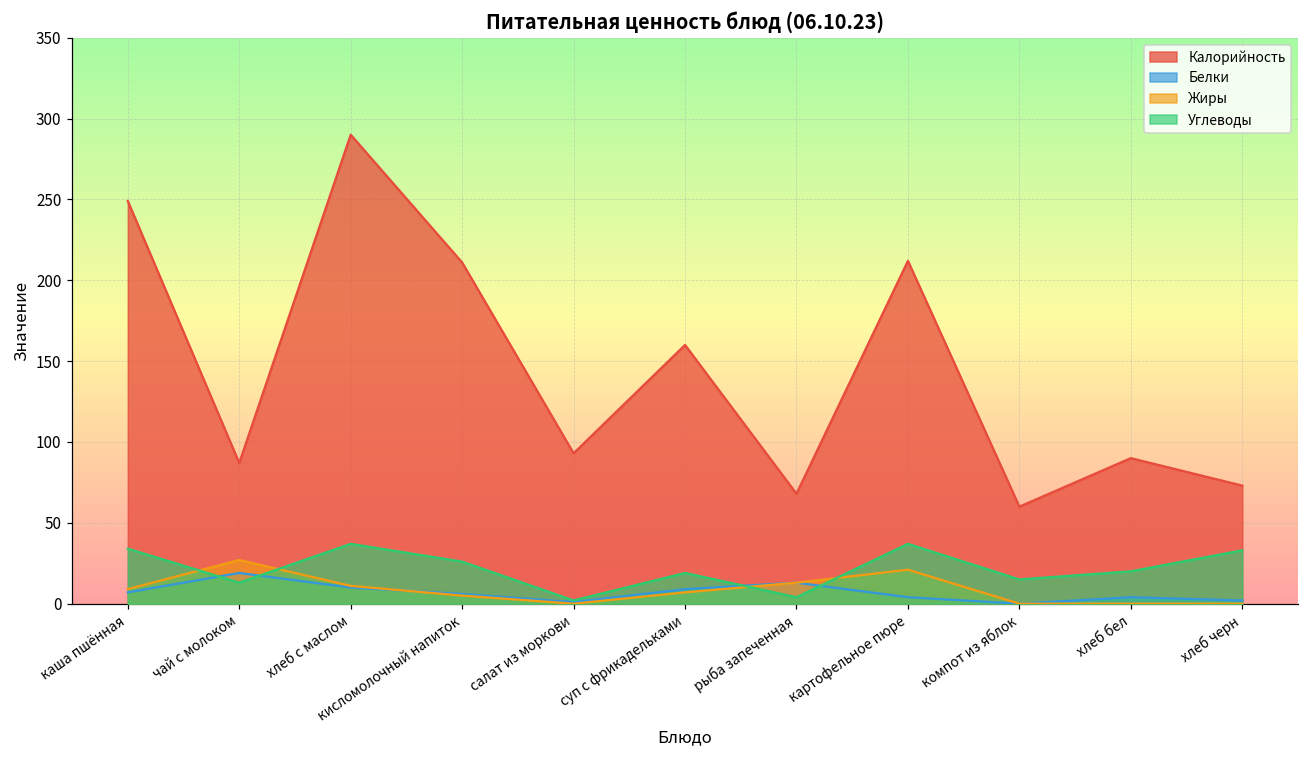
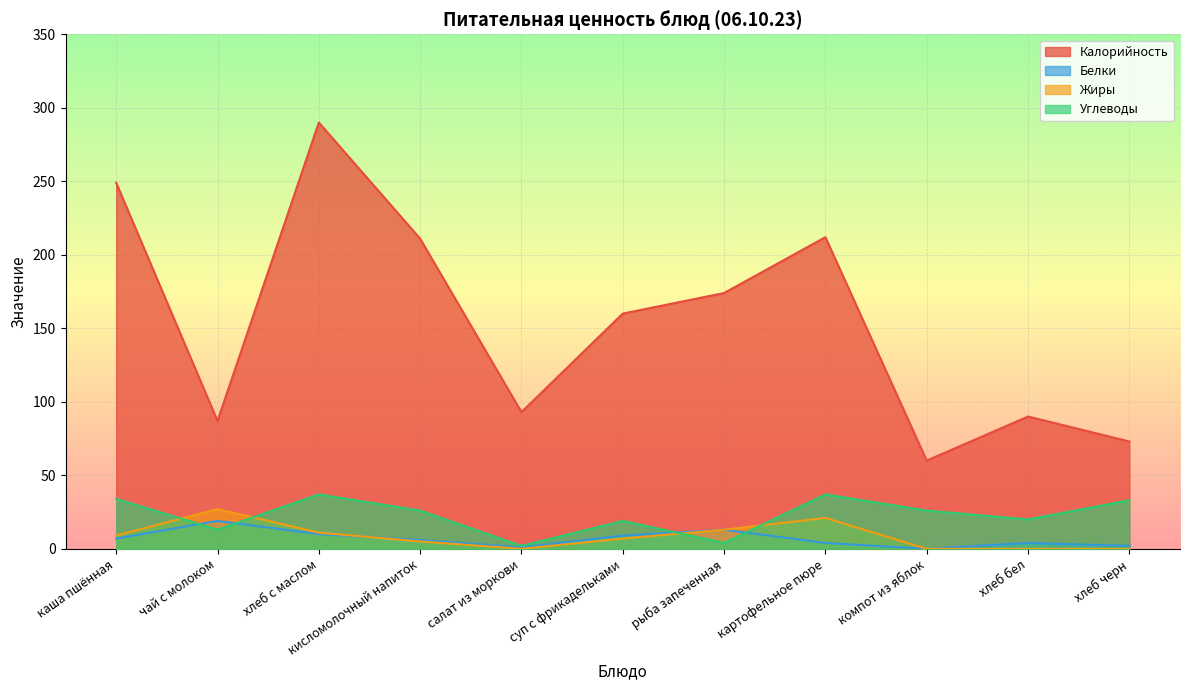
  {
    "Калорийность": {
      "каша пшённая": 249,
      "чай с молоком": 87,
      "хлеб с маслом": 290,
      "кисломолочный напиток": 211,
      "салат из моркови": 93,
      "суп с фрикадельками": 160,
-     "рыба запеченная": 68,
+     "рыба запеченная": 174,
      "картофельное пюре": 212,
      "компот из яблок": 60,
      "хлеб бел": 90,
      "хлеб черн": 73
    },
    "Белки": {
      "каша пшённая": 7,
      "чай с молоком": 19,
      "суп с фрикадельками": 9,
      "картофельное пюре": 4,
      "хлеб бел": 4,
      "хлеб черн": 2
    },
    "Жиры": {
      "каша пшённая": 9,
      "чай с молоком": 27,
      "суп с фрикадельками": 7,
      "картофельное пюре": 21,
      "хлеб бел": 0,
      "хлеб черн": 0
    },
    "Углеводы": {
      "каша пшённая": 34,
      "чай с молоком": 13,
      "хлеб с маслом": 37,
      "кисломолочный напиток": 26,
      "суп с фрикадельками": 19,
      "рыба запеченная": 4,
      "картофельное пюре": 37,
-     "компот из яблок": 15,
+     "компот из яблок": 26,
      "хлеб бел": 20,
      "хлеб черн": 33
    }
  }
